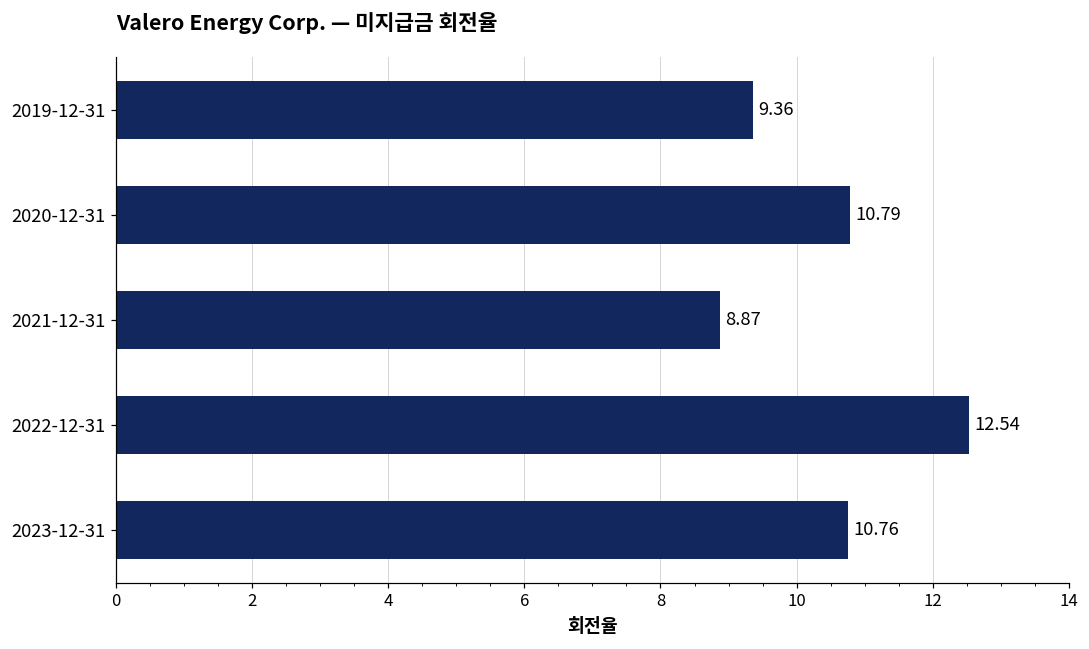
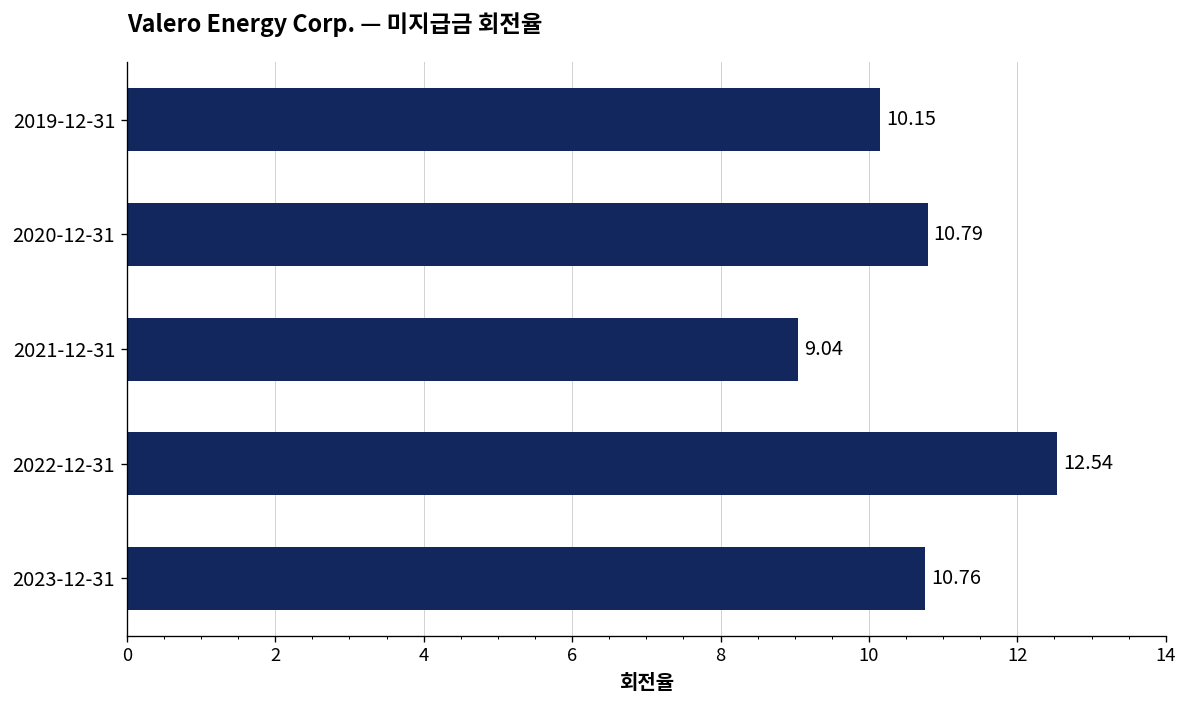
  {
-   "2019-12-31": 9.36,
+   "2019-12-31": 10.15,
    "2020-12-31": 10.79,
-   "2021-12-31": 8.87,
+   "2021-12-31": 9.04,
    "2022-12-31": 12.54,
    "2023-12-31": 10.76
  }
